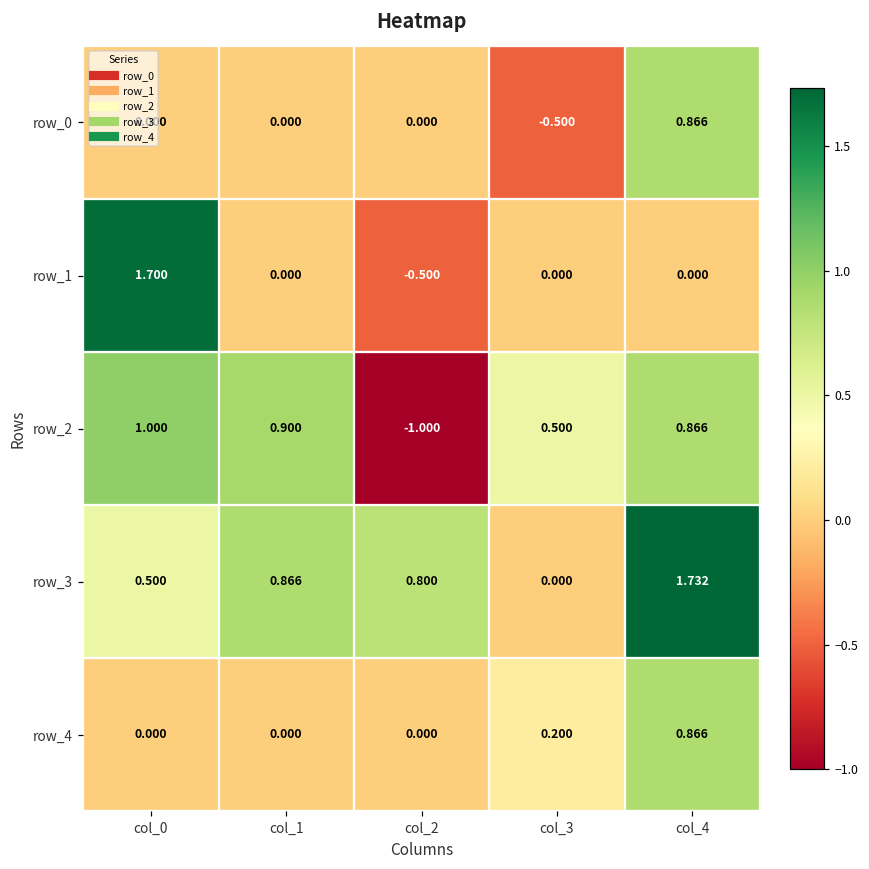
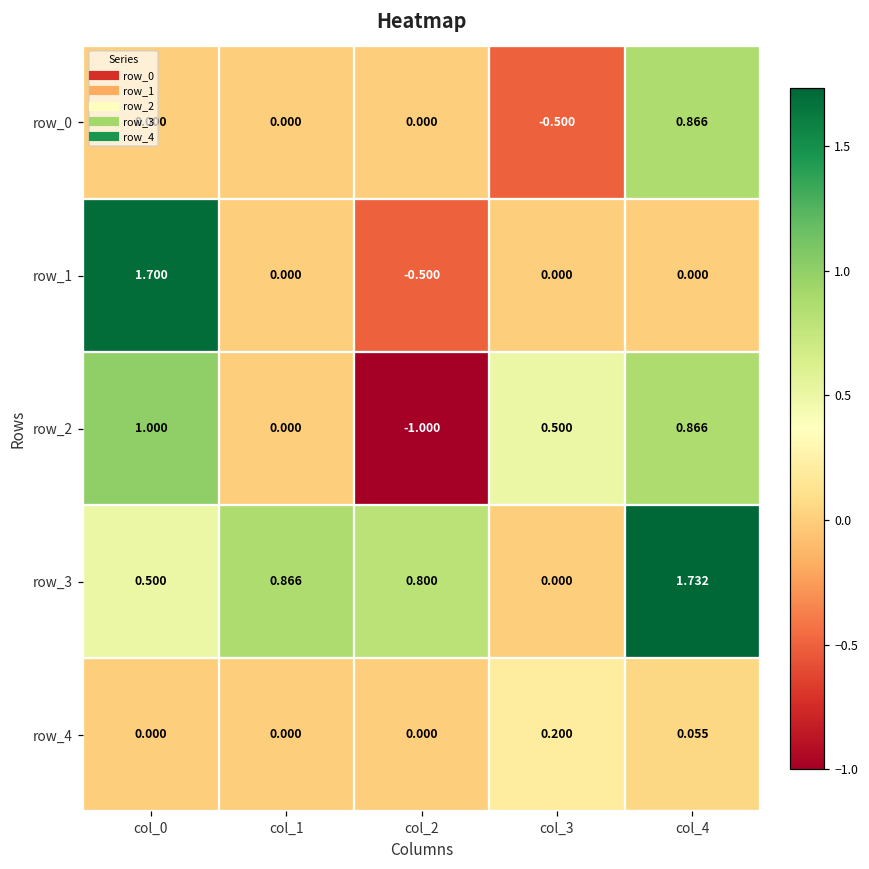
  {
    "row_0": {
      "col_1": 0.000,
      "col_2": 0.000,
      "col_3": -0.500,
      "col_4": 0.866
    },
    "row_1": {
      "col_0": 1.700,
      "col_1": 0.000,
      "col_2": -0.500,
      "col_3": 0.000,
      "col_4": 0.000
    },
    "row_2": {
      "col_0": 1.000,
-     "col_1": 0.900,
+     "col_1": 0.000,
      "col_2": -1.000,
      "col_3": 0.500,
      "col_4": 0.866
    },
    "row_3": {
      "col_0": 0.500,
      "col_1": 0.866,
      "col_2": 0.800,
      "col_3": 0.000,
      "col_4": 1.732
    },
    "row_4": {
      "col_0": 0.000,
      "col_1": 0.000,
      "col_2": 0.000,
      "col_3": 0.200,
-     "col_4": 0.866
+     "col_4": 0.055
    }
  }
